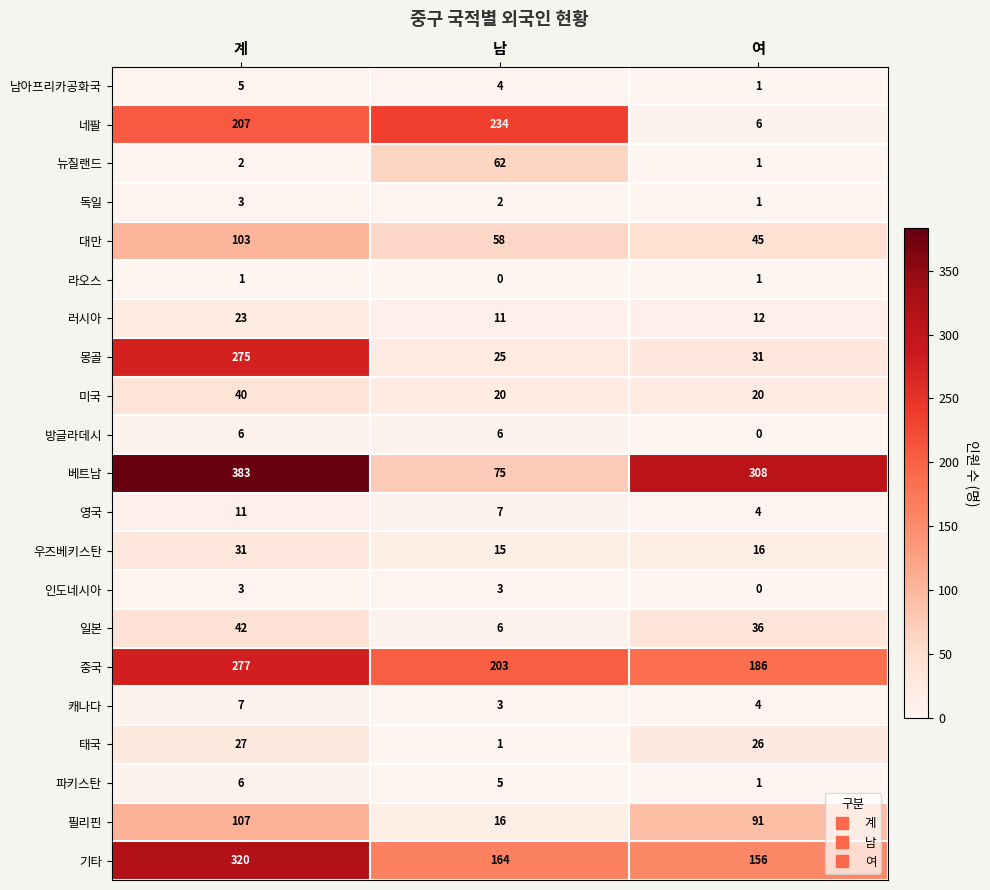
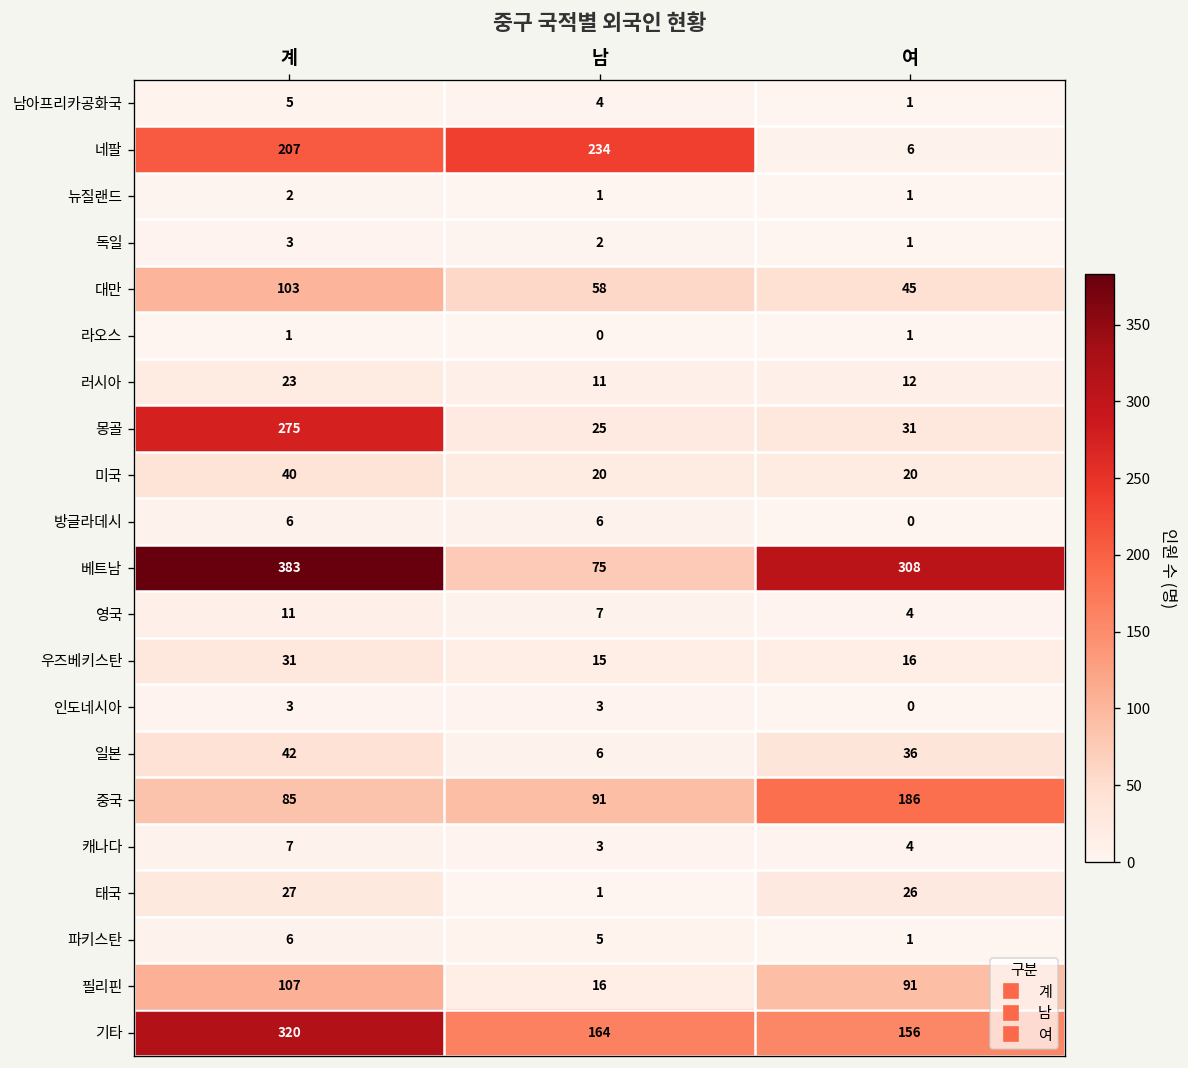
  {
    "남아프리카공화국": {
      "계": 5,
      "남": 4,
      "여": 1
    },
    "네팔": {
      "계": 207,
      "남": 234,
      "여": 6
    },
    "뉴질랜드": {
      "계": 2,
-     "남": 62,
+     "남": 1,
      "여": 1
    },
    "독일": {
      "계": 3,
      "남": 2,
      "여": 1
    },
    "대만": {
      "계": 103,
      "남": 58,
      "여": 45
    },
    "라오스": {
      "계": 1,
      "남": 0,
      "여": 1
    },
    "러시아": {
      "계": 23,
      "남": 11,
      "여": 12
    },
    "몽골": {
      "계": 275,
      "남": 25,
      "여": 31
    },
    "미국": {
      "계": 40,
      "남": 20,
      "여": 20
    },
    "방글라데시": {
      "계": 6,
      "남": 6,
      "여": 0
    },
    "베트남": {
      "계": 383,
      "남": 75,
      "여": 308
    },
    "영국": {
      "계": 11,
      "남": 7,
      "여": 4
    },
    "우즈베키스탄": {
      "계": 31,
      "남": 15,
      "여": 16
    },
    "인도네시아": {
      "계": 3,
      "남": 3,
      "여": 0
    },
    "일본": {
      "계": 42,
      "남": 6,
      "여": 36
    },
    "중국": {
-     "계": 277,
-     "남": 203,
+     "계": 85,
+     "남": 91,
      "여": 186
    },
    "캐나다": {
      "계": 7,
      "남": 3,
      "여": 4
    },
    "태국": {
      "계": 27,
      "남": 1,
      "여": 26
    },
    "파키스탄": {
      "계": 6,
      "남": 5,
      "여": 1
    },
    "필리핀": {
      "계": 107,
      "남": 16,
      "여": 91
    },
    "기타": {
      "계": 320,
      "남": 164,
      "여": 156
    }
  }
